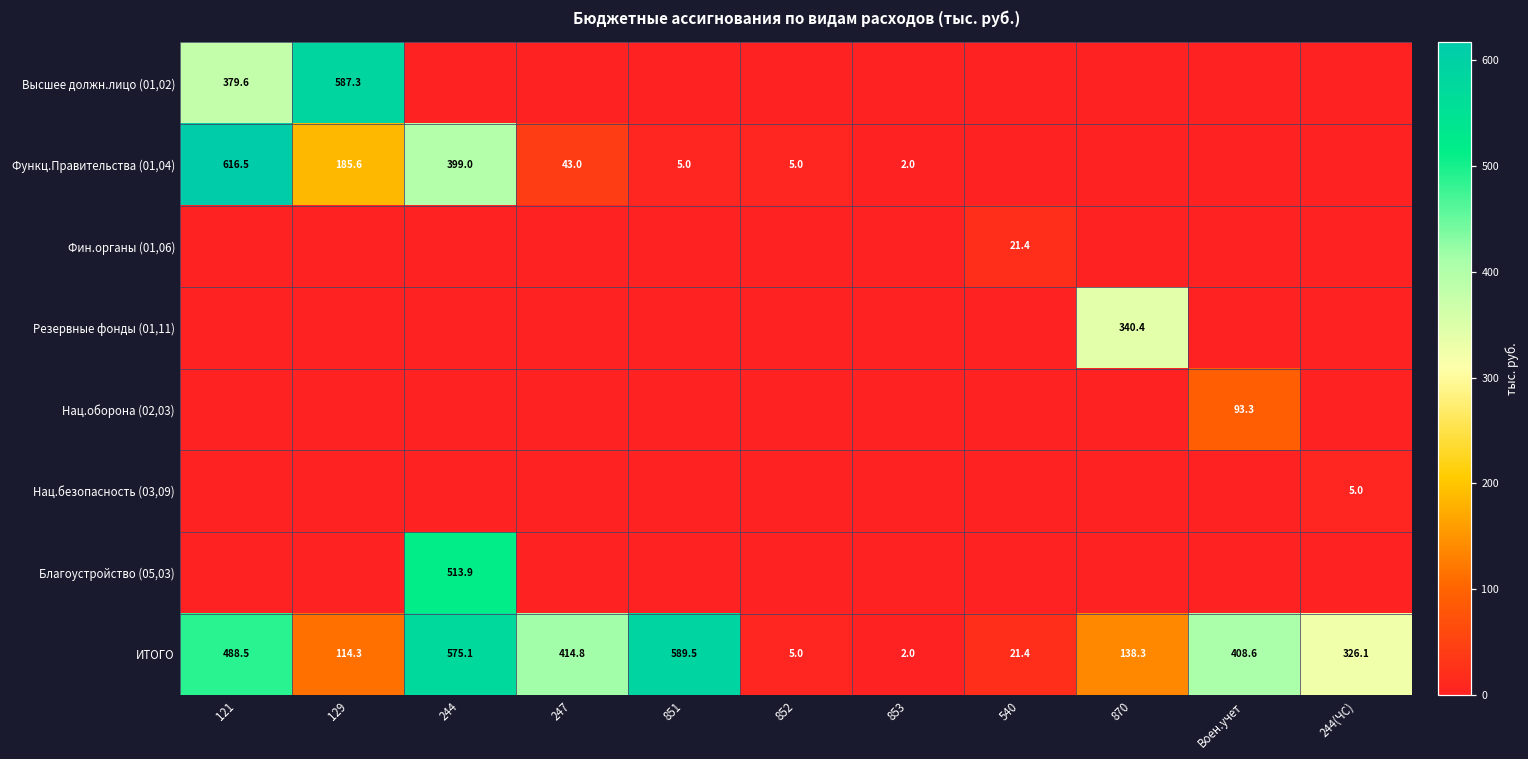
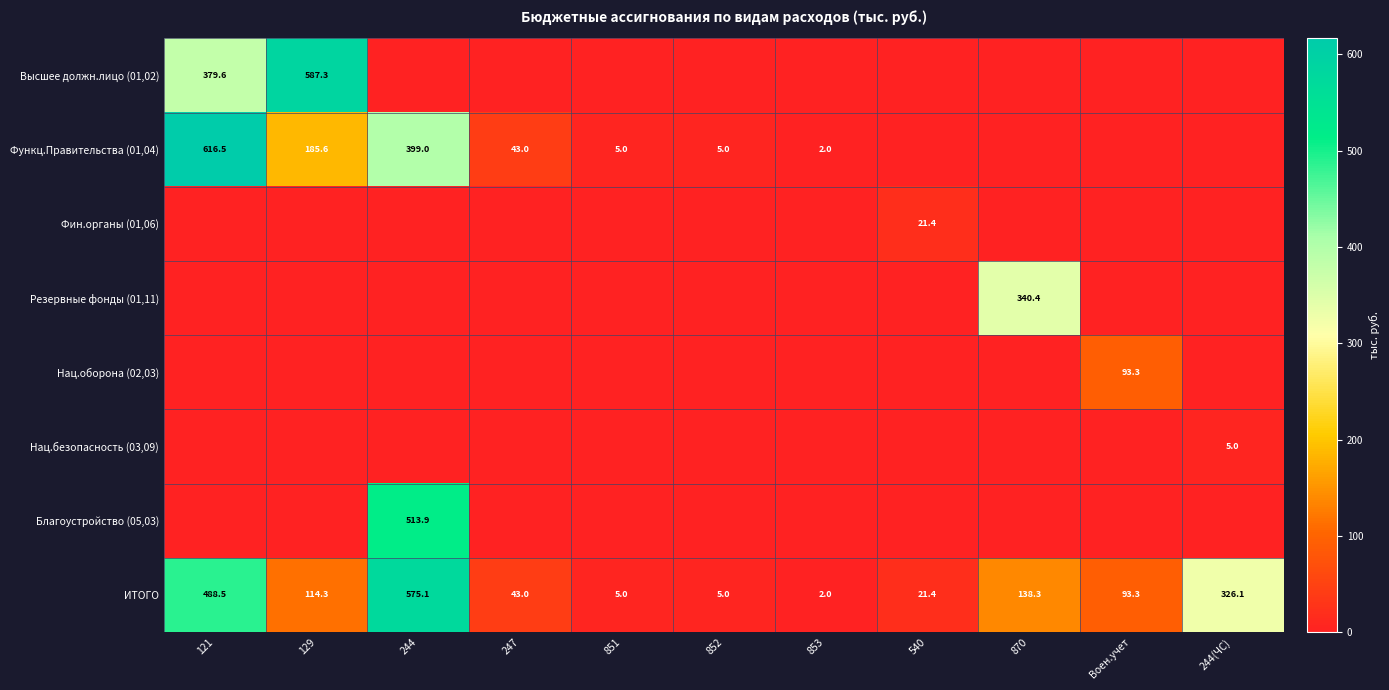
  {
    "Высшее должн.лицо (01,02)": {
      "121": 379.6,
      "129": 587.3
    },
    "Функц.Правительства (01,04)": {
      "121": 616.5,
      "129": 185.6,
      "244": 399.0,
      "247": 43.0,
      "851": 5.0,
      "852": 5.0,
      "853": 2.0
    },
    "Фин.органы (01,06)": {
      "540": 21.4
    },
    "Резервные фонды (01,11)": {
      "870": 340.4
    },
    "Нац.оборона (02,03)": {
      "Воен.учет": 93.3
    },
    "Нац.безопасность (03,09)": {
      "244(ЧС)": 5.0
    },
    "Благоустройство (05,03)": {
      "244": 513.9
    },
    "ИТОГО": {
      "121": 488.5,
      "129": 114.3,
      "244": 575.1,
-     "247": 414.8,
-     "851": 589.5,
+     "247": 43.0,
+     "851": 5.0,
      "852": 5.0,
      "853": 2.0,
      "540": 21.4,
      "870": 138.3,
-     "Воен.учет": 408.6,
+     "Воен.учет": 93.3,
      "244(ЧС)": 326.1
    }
  }
